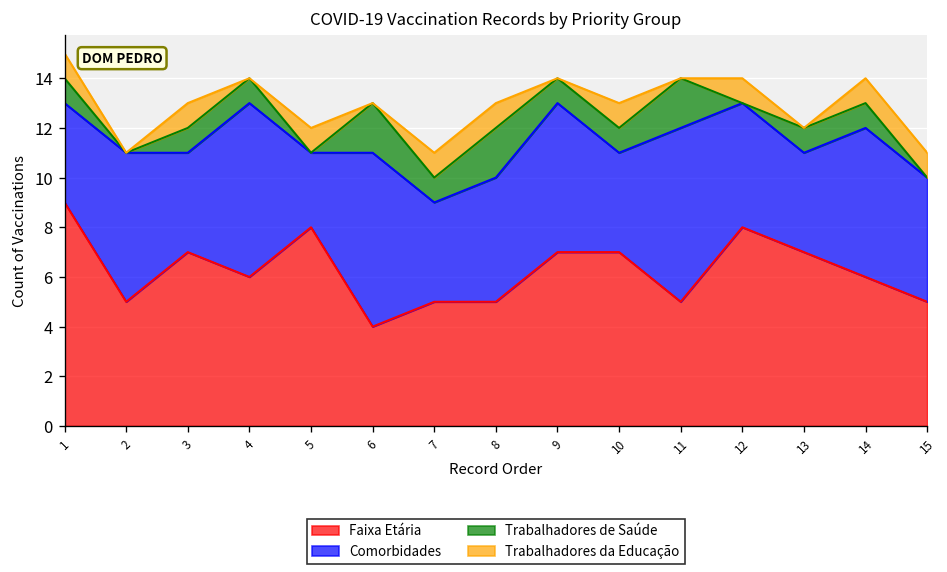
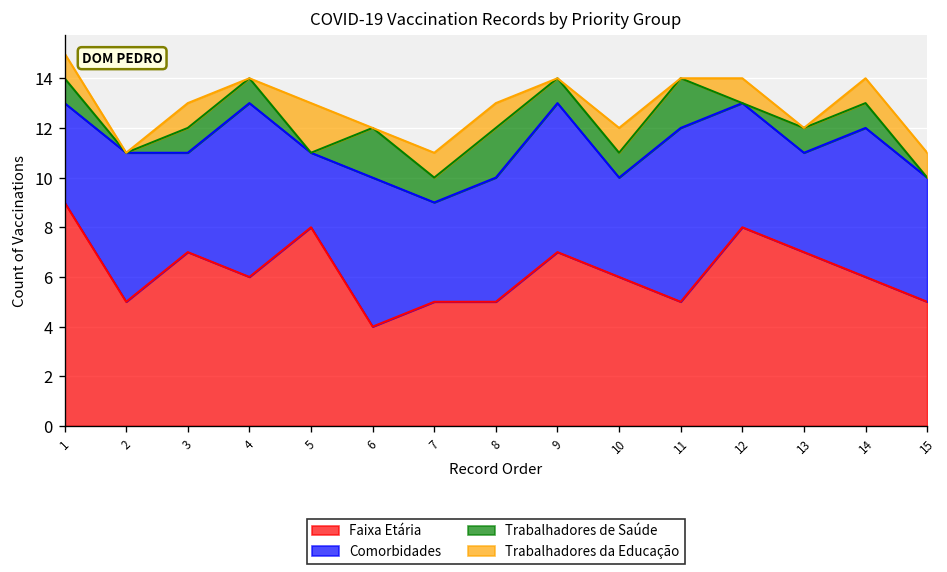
  {
    "Faixa Etária": {
      "1": 9,
      "2": 5,
      "3": 7,
      "4": 6,
      "5": 8,
      "6": 4,
      "7": 5,
      "8": 5,
      "9": 7,
-     "10": 7,
+     "10": 6,
      "11": 5,
      "12": 8,
      "13": 7,
      "14": 6,
      "15": 5
    },
    "Comorbidades": {
      "1": 4,
      "3": 4,
      "4": 7,
-     "6": 7,
+     "6": 6,
      "7": 4,
      "8": 5,
      "9": 6,
      "10": 4,
      "11": 7,
      "13": 4,
      "14": 6
    },
    "Trabalhadores de Saúde": {
      "1": 1,
      "3": 1,
      "7": 1,
      "8": 2,
      "10": 1,
      "14": 1
    },
    "Trabalhadores da Educação": {
      "1": 1,
      "3": 1,
-     "5": 1,
+     "5": 2,
      "7": 1,
      "8": 1,
      "10": 1,
      "12": 1,
      "14": 1,
      "15": 1
    }
  }
